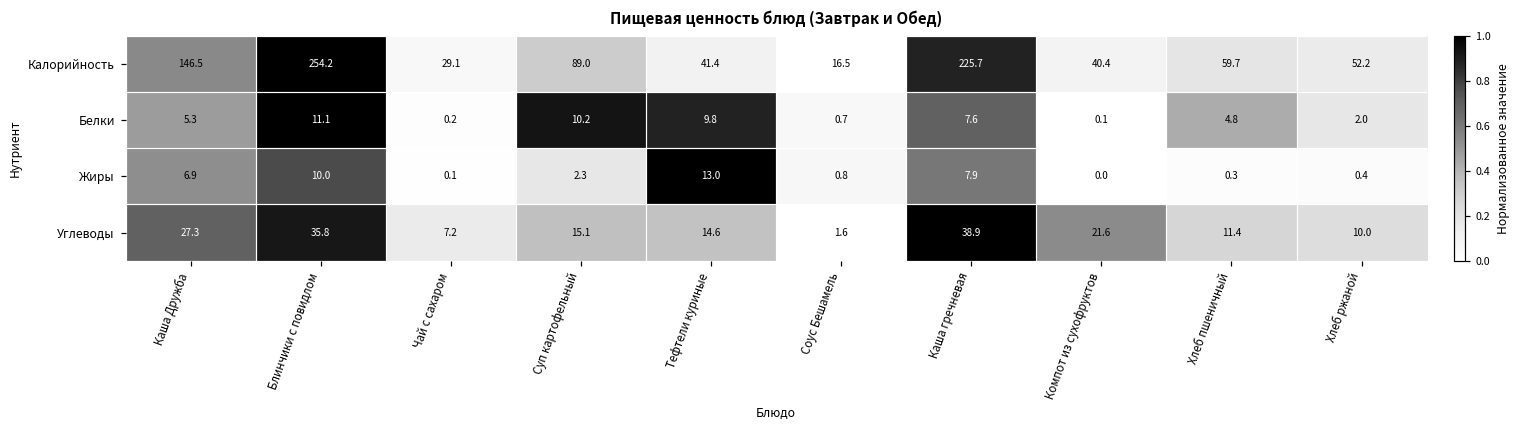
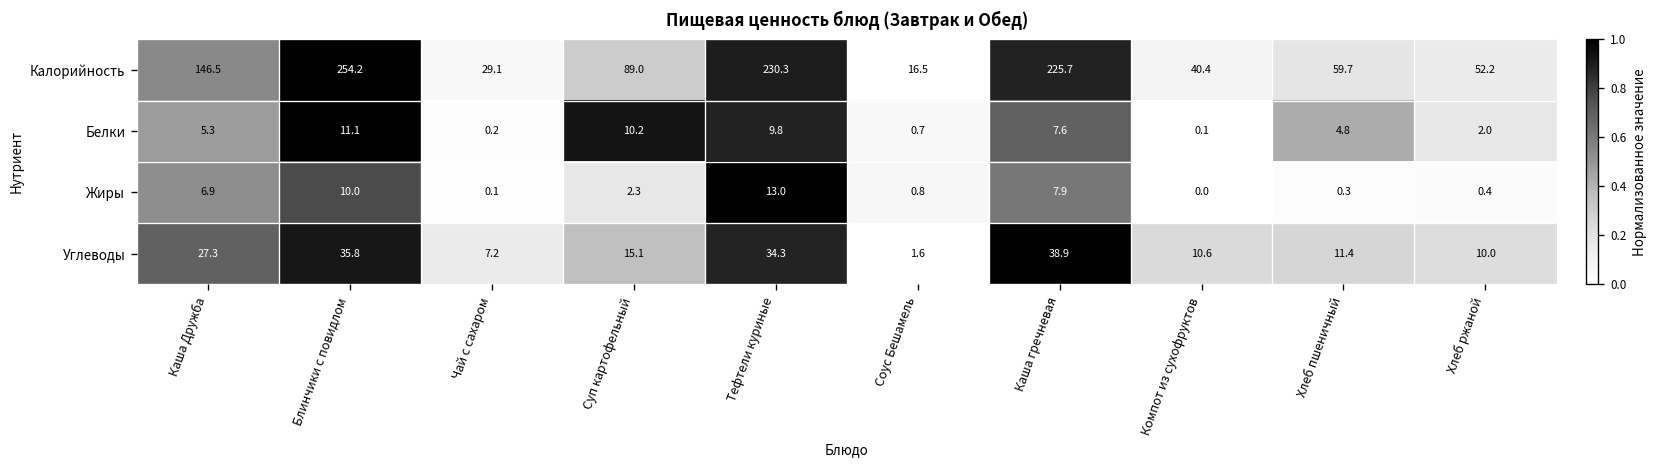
  {
    "Калорийность": {
      "Каша Дружба": 146.5,
      "Блинчики с повидлом": 254.2,
      "Чай с сахаром": 29.1,
      "Суп картофельный": 89.0,
-     "Тефтели куриные": 41.4,
+     "Тефтели куриные": 230.3,
      "Соус Бешамель": 16.5,
      "Каша гречневая": 225.7,
      "Компот из сухофруктов": 40.4,
      "Хлеб пшеничный": 59.7,
      "Хлеб ржаной": 52.2
    },
    "Белки": {
      "Каша Дружба": 5.3,
      "Блинчики с повидлом": 11.1,
      "Чай с сахаром": 0.2,
      "Суп картофельный": 10.2,
      "Тефтели куриные": 9.8,
      "Соус Бешамель": 0.7,
      "Каша гречневая": 7.6,
      "Компот из сухофруктов": 0.1,
      "Хлеб пшеничный": 4.8,
      "Хлеб ржаной": 2.0
    },
    "Жиры": {
      "Каша Дружба": 6.9,
      "Блинчики с повидлом": 10.0,
      "Чай с сахаром": 0.1,
      "Суп картофельный": 2.3,
      "Тефтели куриные": 13.0,
      "Соус Бешамель": 0.8,
      "Каша гречневая": 7.9,
      "Компот из сухофруктов": 0.0,
      "Хлеб пшеничный": 0.3,
      "Хлеб ржаной": 0.4
    },
    "Углеводы": {
      "Каша Дружба": 27.3,
      "Блинчики с повидлом": 35.8,
      "Чай с сахаром": 7.2,
      "Суп картофельный": 15.1,
-     "Тефтели куриные": 14.6,
+     "Тефтели куриные": 34.3,
      "Соус Бешамель": 1.6,
      "Каша гречневая": 38.9,
-     "Компот из сухофруктов": 21.6,
+     "Компот из сухофруктов": 10.6,
      "Хлеб пшеничный": 11.4,
      "Хлеб ржаной": 10.0
    }
  }
